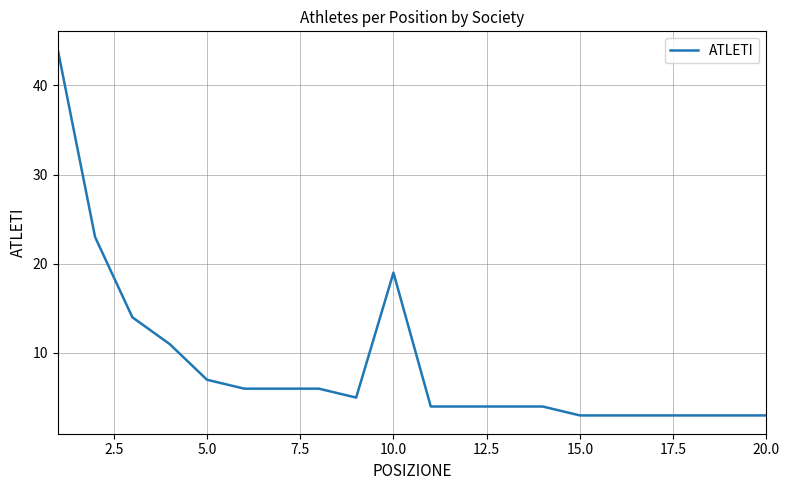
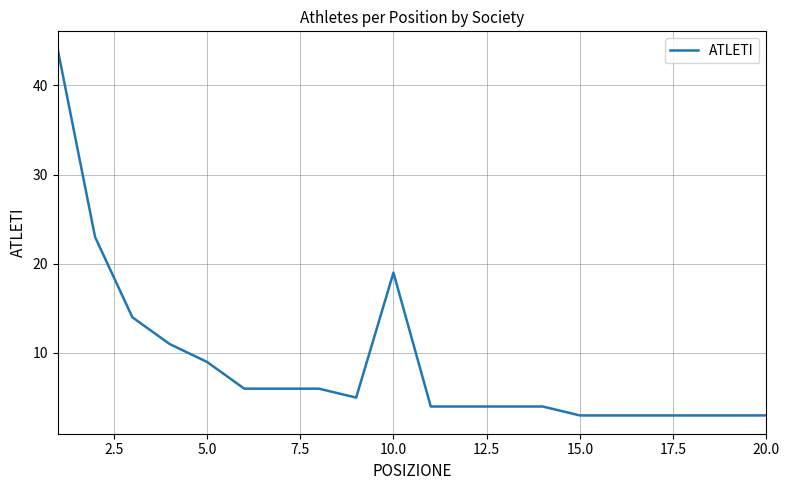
  {
-   "5.0": 7,
+   "5.0": 9,
    "10.0": 19,
    "15.0": 3,
    "20.0": 3
  }
